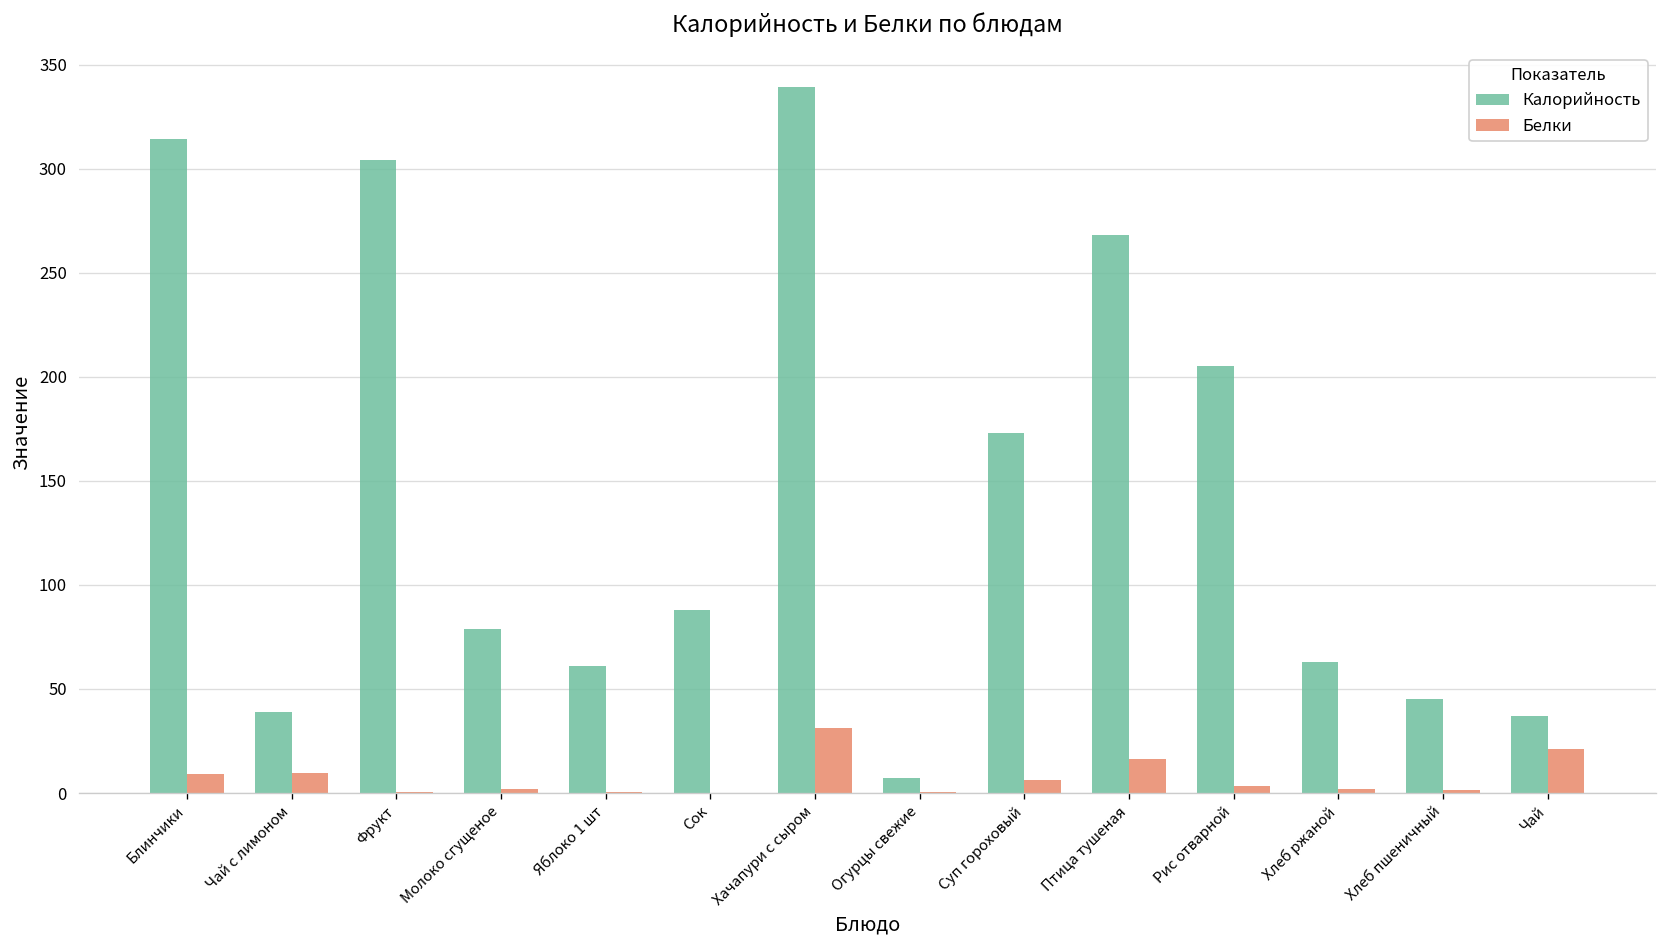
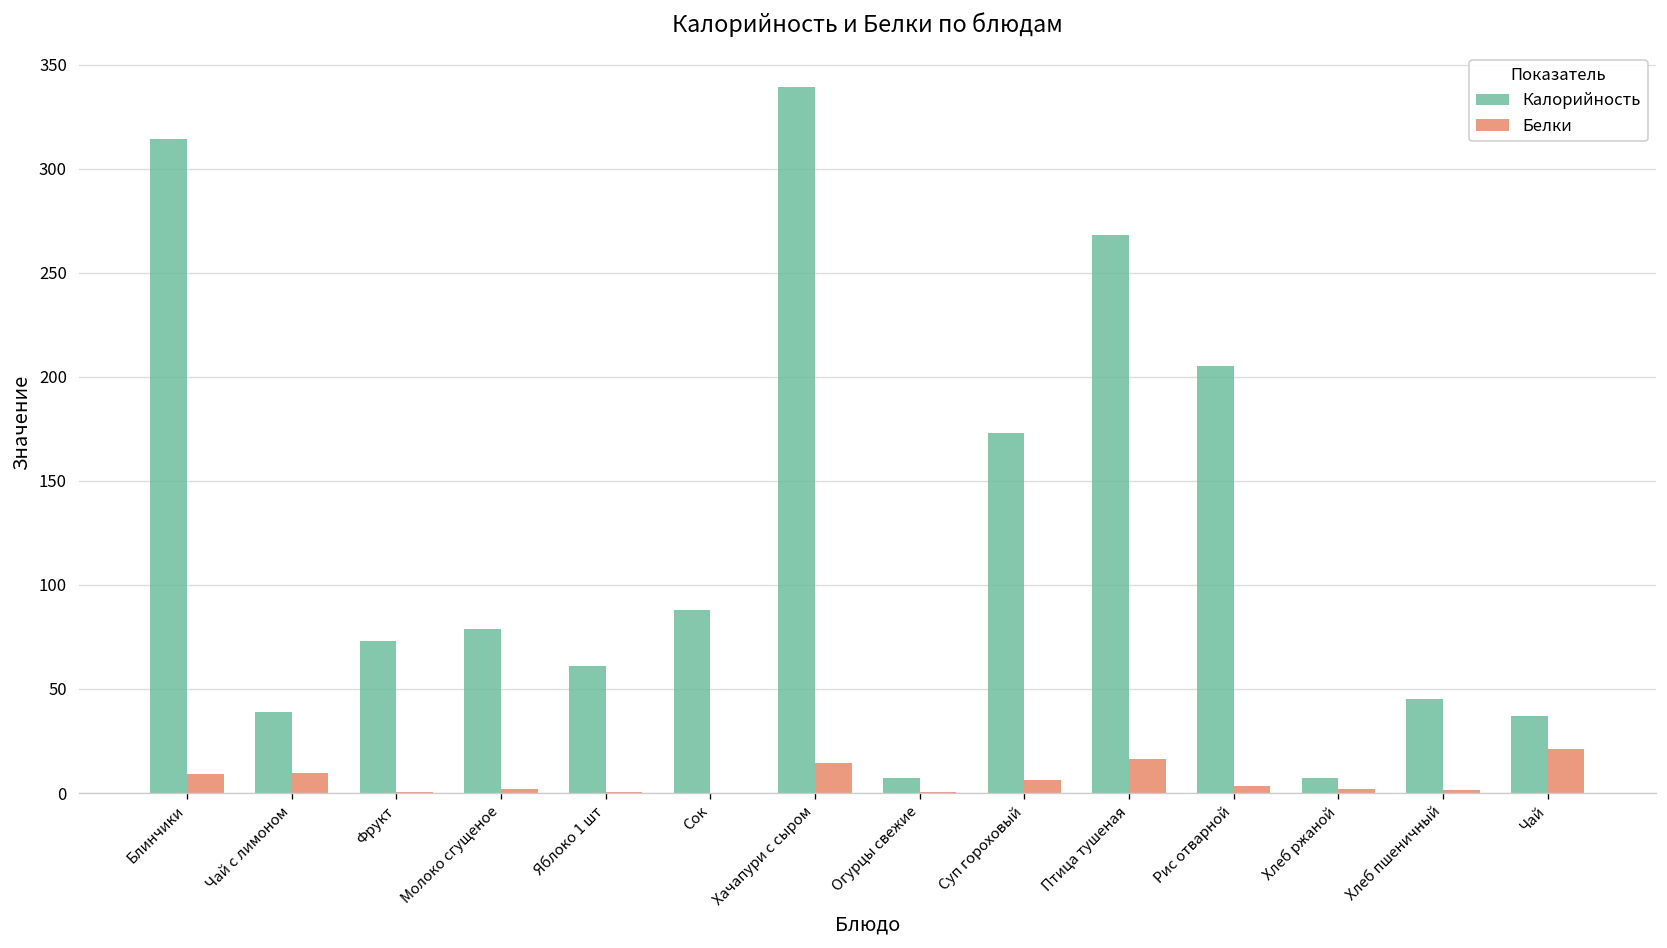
  {
    "Калорийность": {
      "Блинчики": 314,
      "Чай с лимоном": 39,
-     "Фрукт": 304,
+     "Фрукт": 73,
      "Молоко сгущеное": 79,
      "Яблоко 1 шт": 61,
      "Сок": 88,
      "Хачапури с сыром": 339,
      "Огурцы свежие": 7,
      "Суп гороховый": 173,
      "Птица тушеная": 268,
      "Рис отварной": 205,
-     "Хлеб ржаной": 63,
+     "Хлеб ржаной": 7,
      "Хлеб пшеничный": 45,
      "Чай": 37
    },
    "Белки": {
      "Блинчики": 9,
      "Чай с лимоном": 9,
      "Молоко сгущеное": 2,
      "Сок": 0,
-     "Хачапури с сыром": 31,
+     "Хачапури с сыром": 14,
      "Суп гороховый": 6,
      "Птица тушеная": 16,
      "Рис отварной": 4,
      "Хлеб ржаной": 2,
      "Чай": 21
    }
  }
